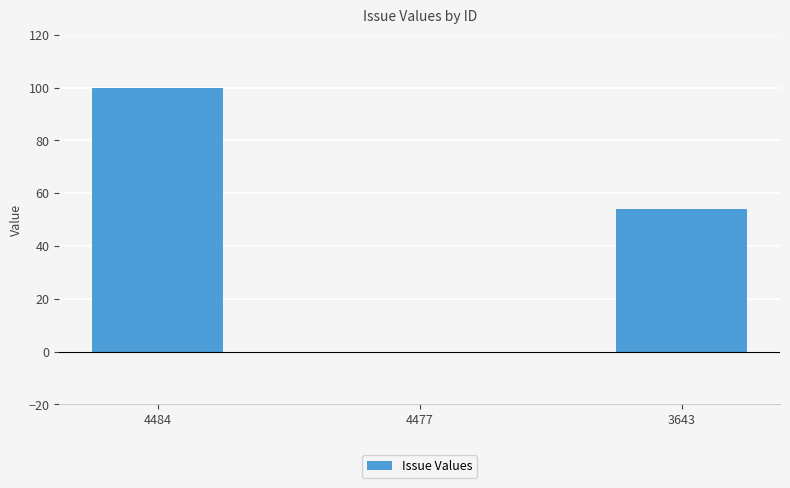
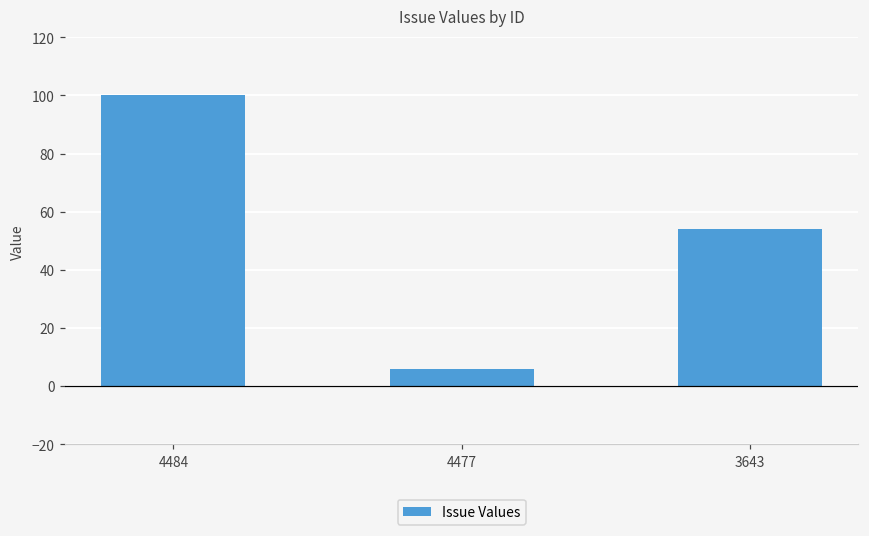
  {
    "4484": 100,
-   "4477": 0,
+   "4477": 6,
    "3643": 54
  }
